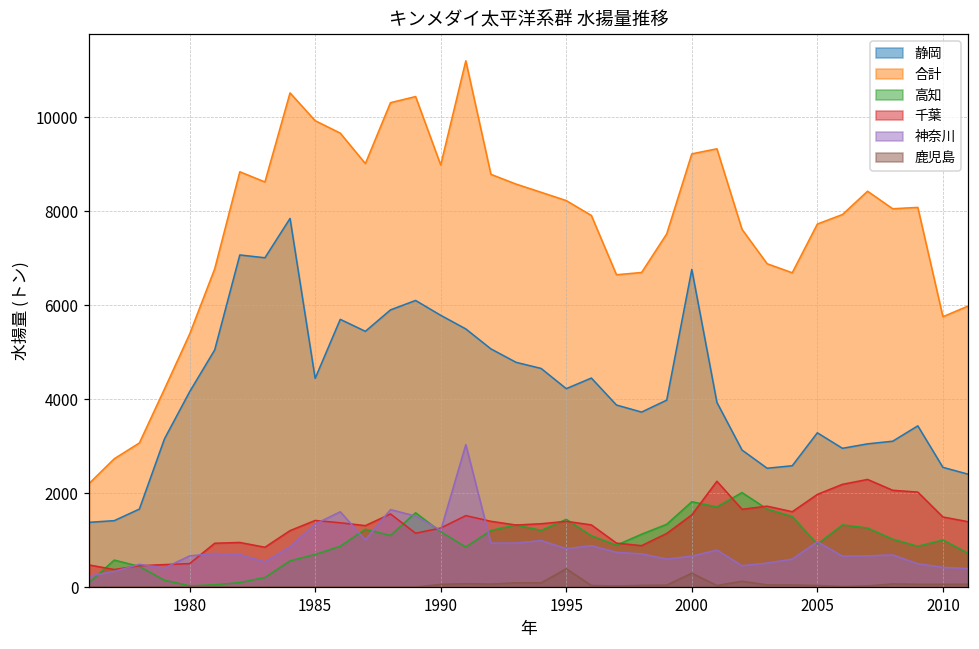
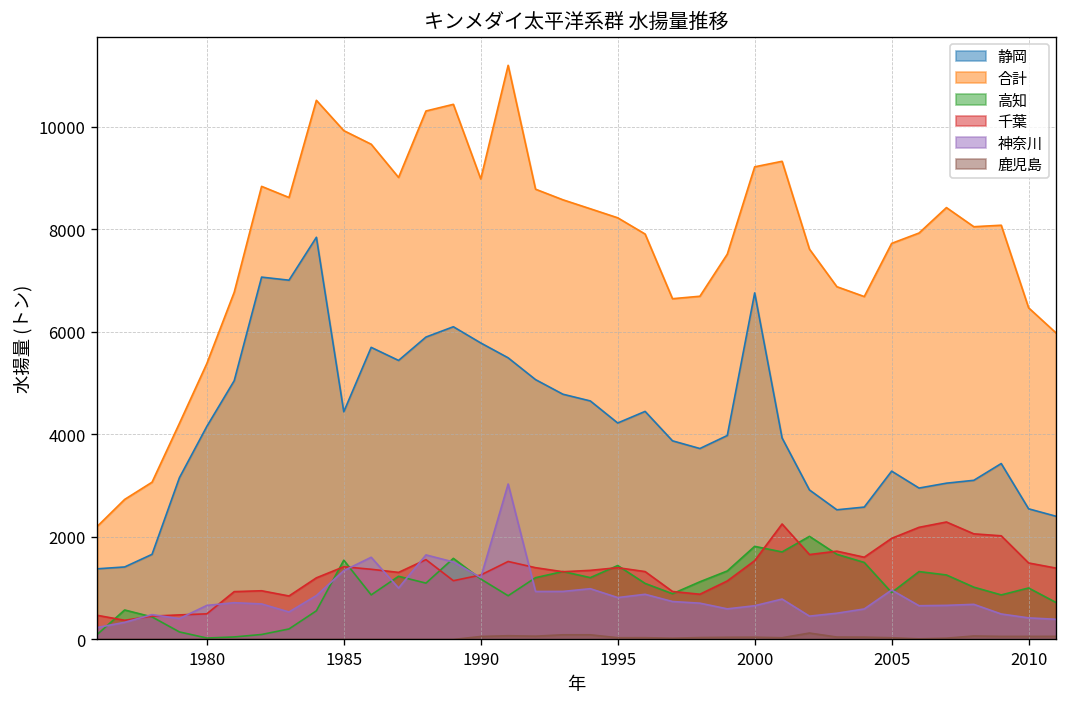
  {
    "静岡": {
      "1980": 4200,
      "1985": 4400,
      "1990": 5800,
      "1995": 4200,
      "2000": 6800,
      "2005": 3300,
      "2010": 2500
    },
    "合計": {
      "1980": 5400,
      "1985": 9900,
      "1990": 9000,
      "1995": 8200,
      "2000": 9200,
      "2005": 7700,
-     "2010": 5800
+     "2010": 6500
    },
    "高知": {
-     "1985": 700,
+     "1985": 1500,
      "2000": 1800,
      "2010": 1000
    },
    "千葉": {
      "1980": 500,
      "1985": 1400,
      "2000": 1500,
      "2005": 2000,
      "2010": 1500
    },
    "神奈川": {
      "1980": 700,
      "1985": 1300,
      "1995": 800,
      "2000": 700,
      "2010": 400
    },
    "鹿児島": {
      "1985": 0,
      "1990": 100,
-     "1995": 400,
-     "2000": 300,
+     "1995": 0,
+     "2000": 0,
      "2005": 0,
      "2010": 100
    }
  }
